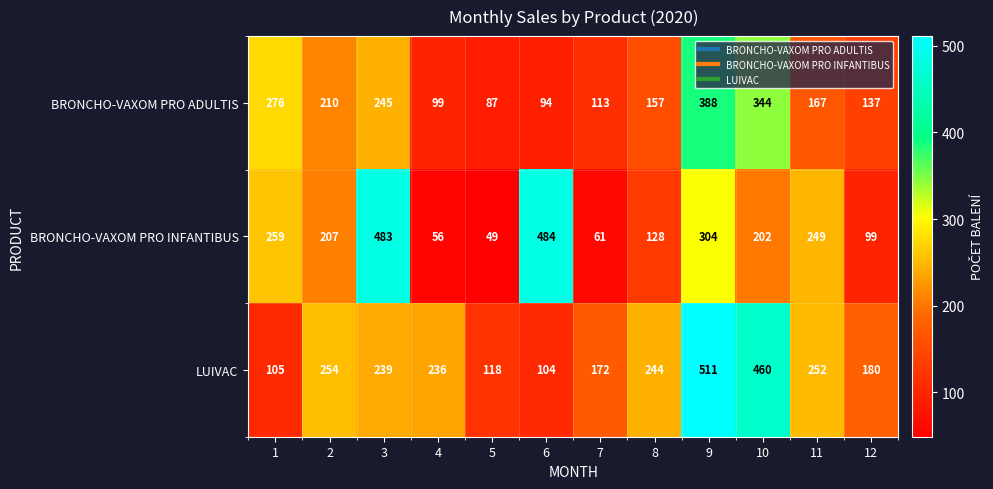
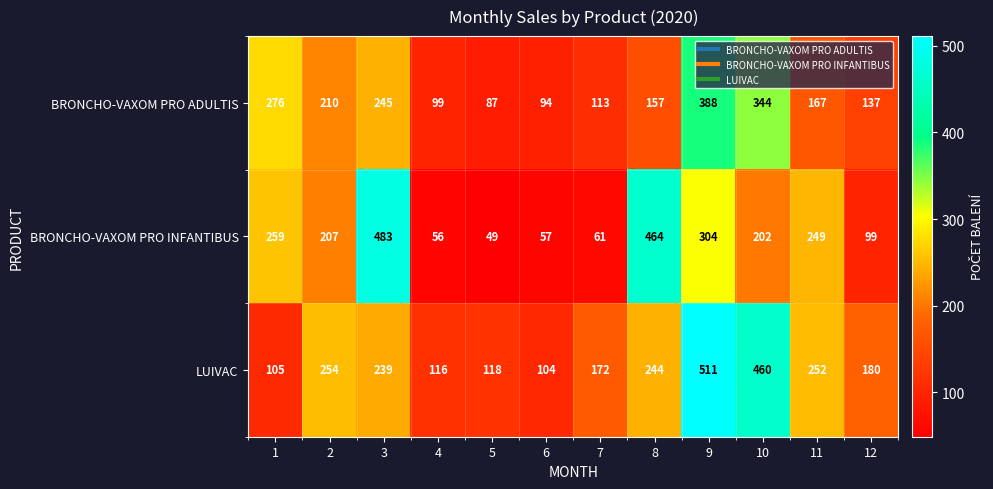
  {
    "BRONCHO-VAXOM PRO ADULTIS": {
      "1": 276,
      "2": 210,
      "3": 245,
      "4": 99,
      "5": 87,
      "6": 94,
      "7": 113,
      "8": 157,
      "9": 388,
      "10": 344,
      "11": 167,
      "12": 137
    },
    "BRONCHO-VAXOM PRO INFANTIBUS": {
      "1": 259,
      "2": 207,
      "3": 483,
      "4": 56,
      "5": 49,
-     "6": 484,
+     "6": 57,
      "7": 61,
-     "8": 128,
+     "8": 464,
      "9": 304,
      "10": 202,
      "11": 249,
      "12": 99
    },
    "LUIVAC": {
      "1": 105,
      "2": 254,
      "3": 239,
-     "4": 236,
+     "4": 116,
      "5": 118,
      "6": 104,
      "7": 172,
      "8": 244,
      "9": 511,
      "10": 460,
      "11": 252,
      "12": 180
    }
  }
